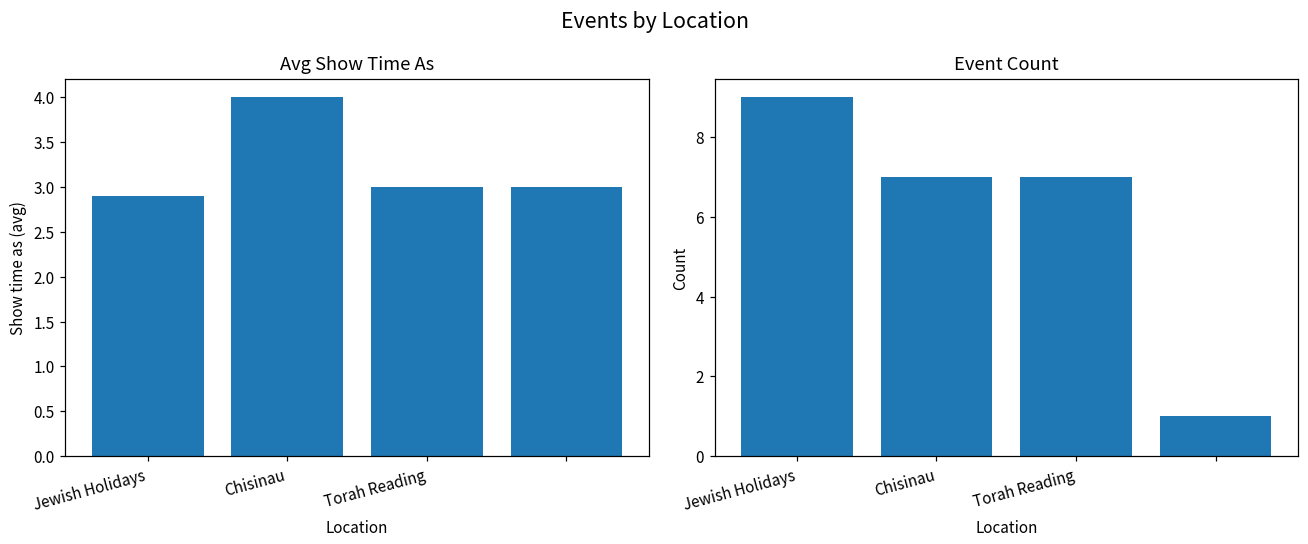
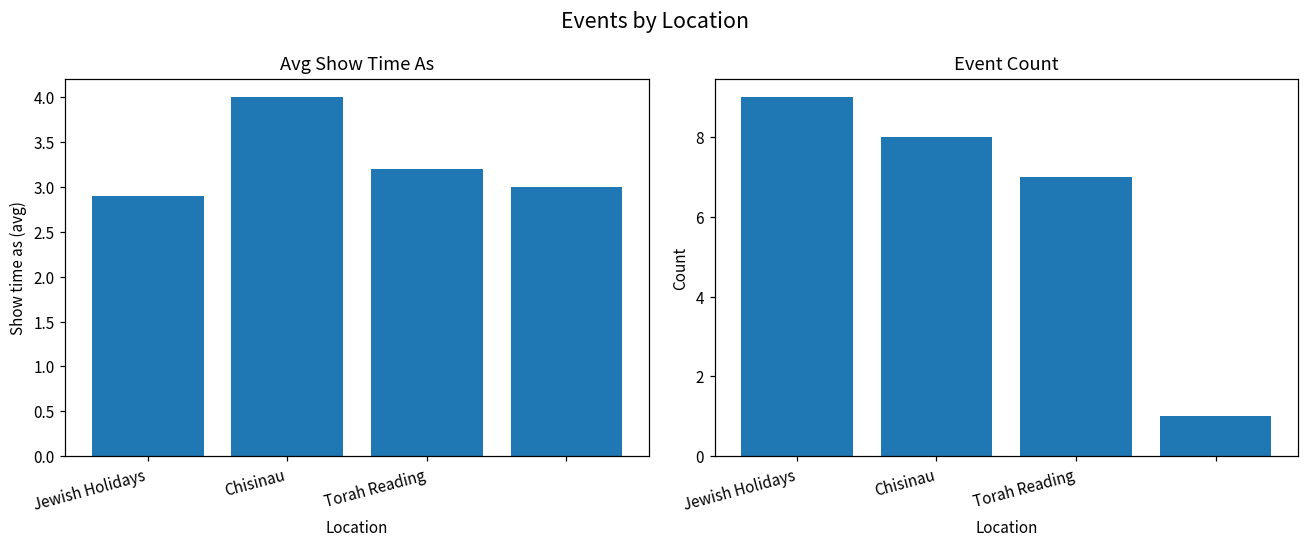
  {
    "Avg Show Time As": {
      "Jewish Holidays": 2.9,
      "Chisinau": 4.0,
-     "Torah Reading": 3.0
+     "Torah Reading": 3.2
    },
    "Event Count": {
      "Jewish Holidays": 9,
-     "Chisinau": 7,
+     "Chisinau": 8,
      "Torah Reading": 7
    }
  }
